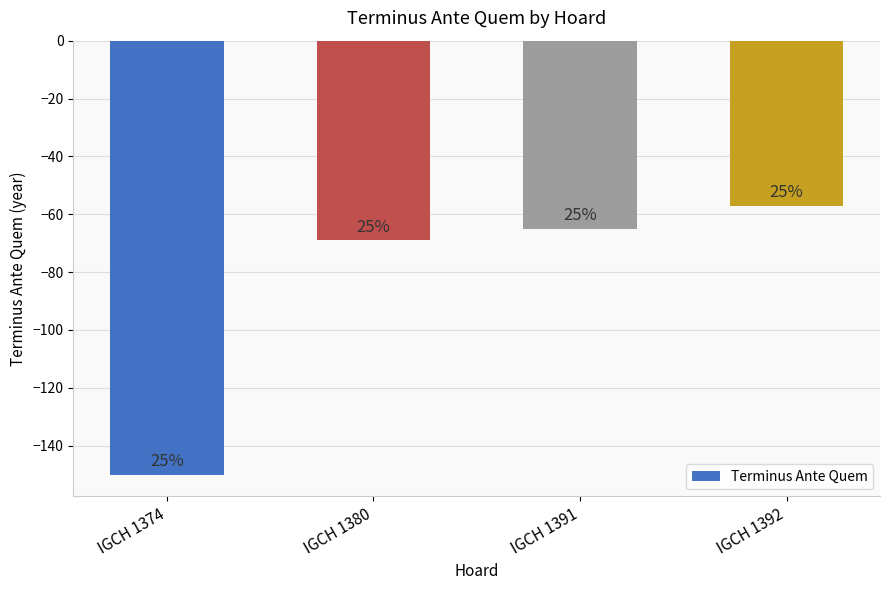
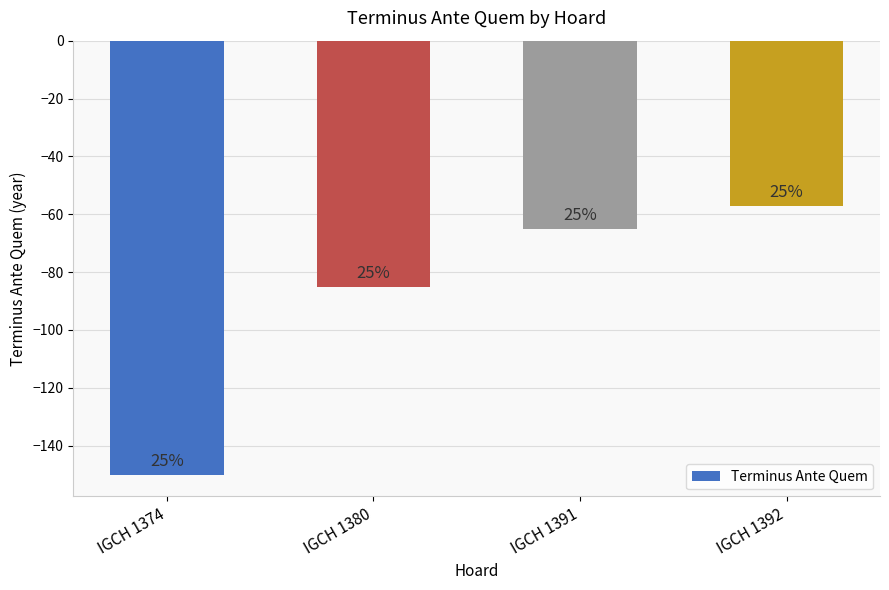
  {
-   "IGCH 1380": -69
+   "IGCH 1380": -85
  }
